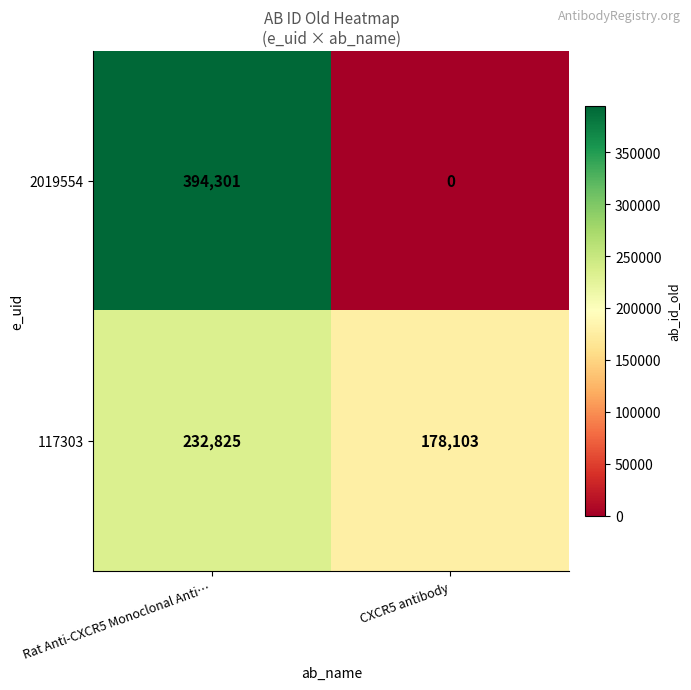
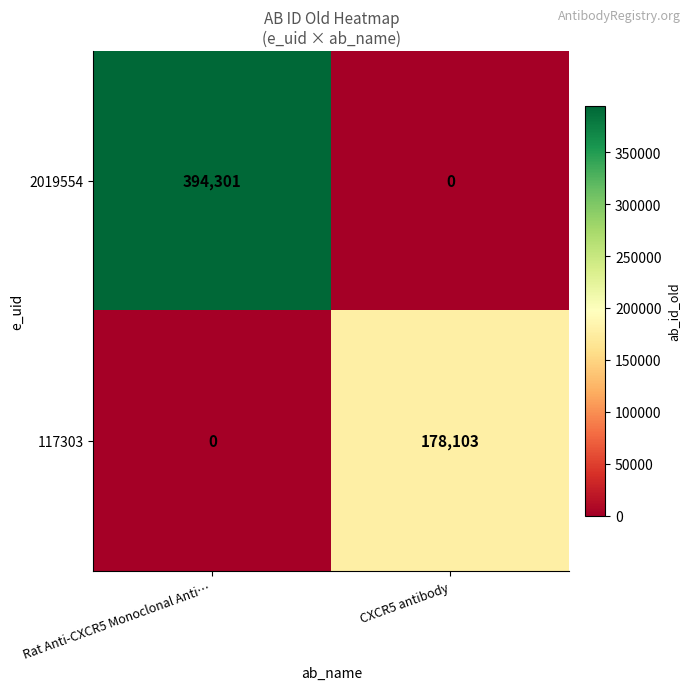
  {
    "2019554": {
      "Rat Anti-CXCR5 Monoclonal Anti…": "394,301",
      "CXCR5 antibody": "0"
    },
    "117303": {
-     "Rat Anti-CXCR5 Monoclonal Anti…": "232,825",
+     "Rat Anti-CXCR5 Monoclonal Anti…": "0",
      "CXCR5 antibody": "178,103"
    }
  }
